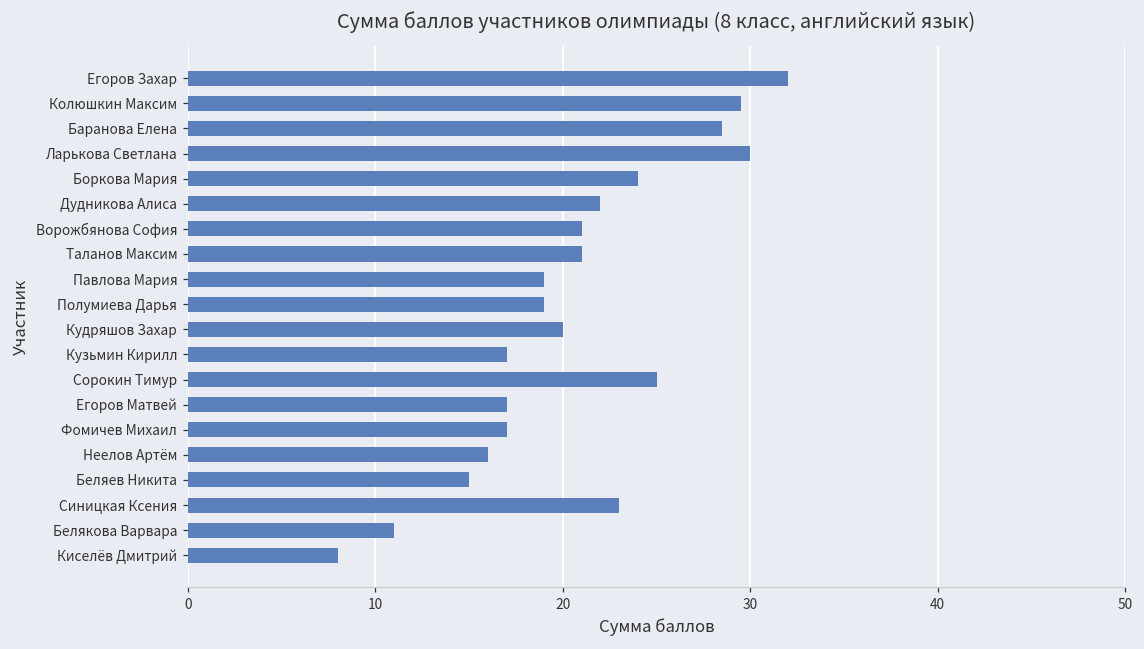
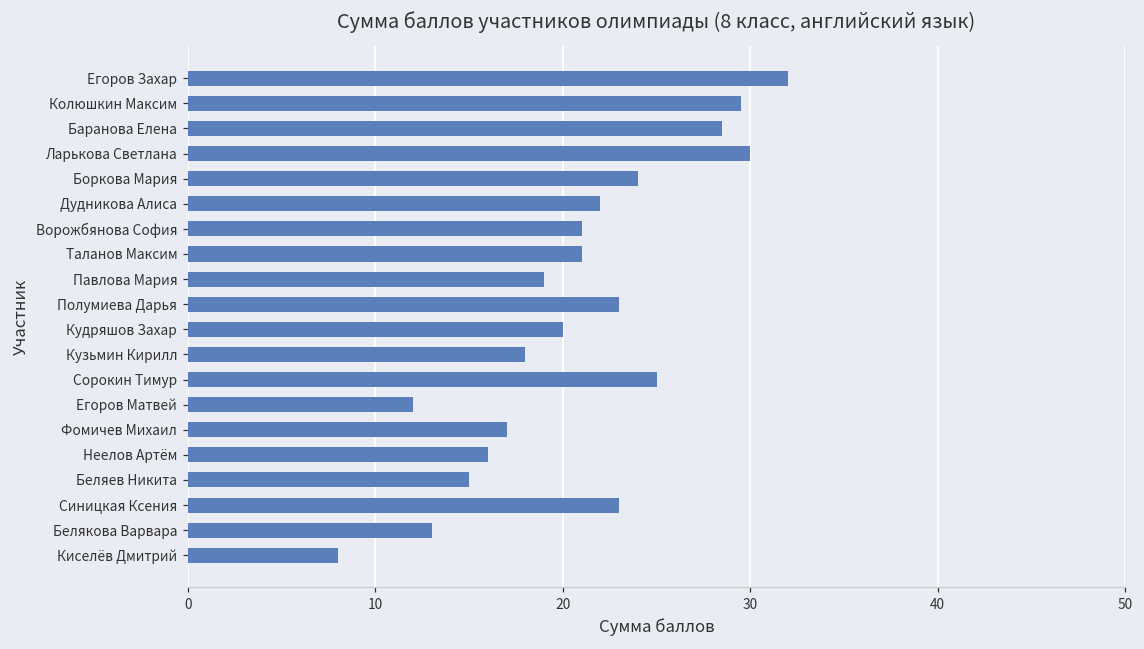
  {
    "Егоров Захар": 32,
    "Колюшкин Максим": 29.5,
    "Баранова Елена": 28.5,
    "Ларькова Светлана": 30,
    "Боркова Мария": 24,
    "Дудникова Алиса": 22,
    "Ворожбянова София": 21,
    "Таланов Максим": 21,
    "Павлова Мария": 19,
-   "Полумиева Дарья": 19,
+   "Полумиева Дарья": 23,
    "Кудряшов Захар": 20,
-   "Кузьмин Кирилл": 17,
+   "Кузьмин Кирилл": 18,
    "Сорокин Тимур": 25,
-   "Егоров Матвей": 17,
+   "Егоров Матвей": 12,
    "Фомичев Михаил": 17,
    "Неелов Артём": 16,
    "Беляев Никита": 15,
    "Синицкая Ксения": 23,
-   "Белякова Варвара": 11,
+   "Белякова Варвара": 13,
    "Киселёв Дмитрий": 8
  }
